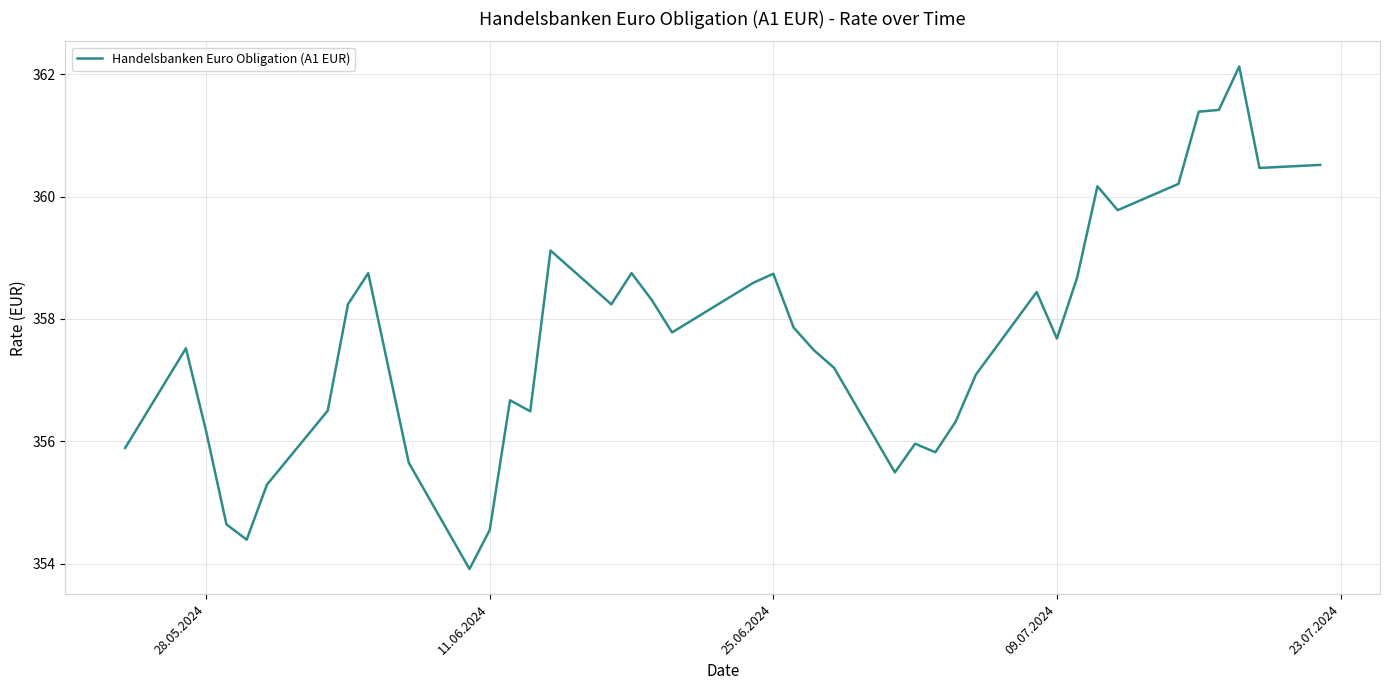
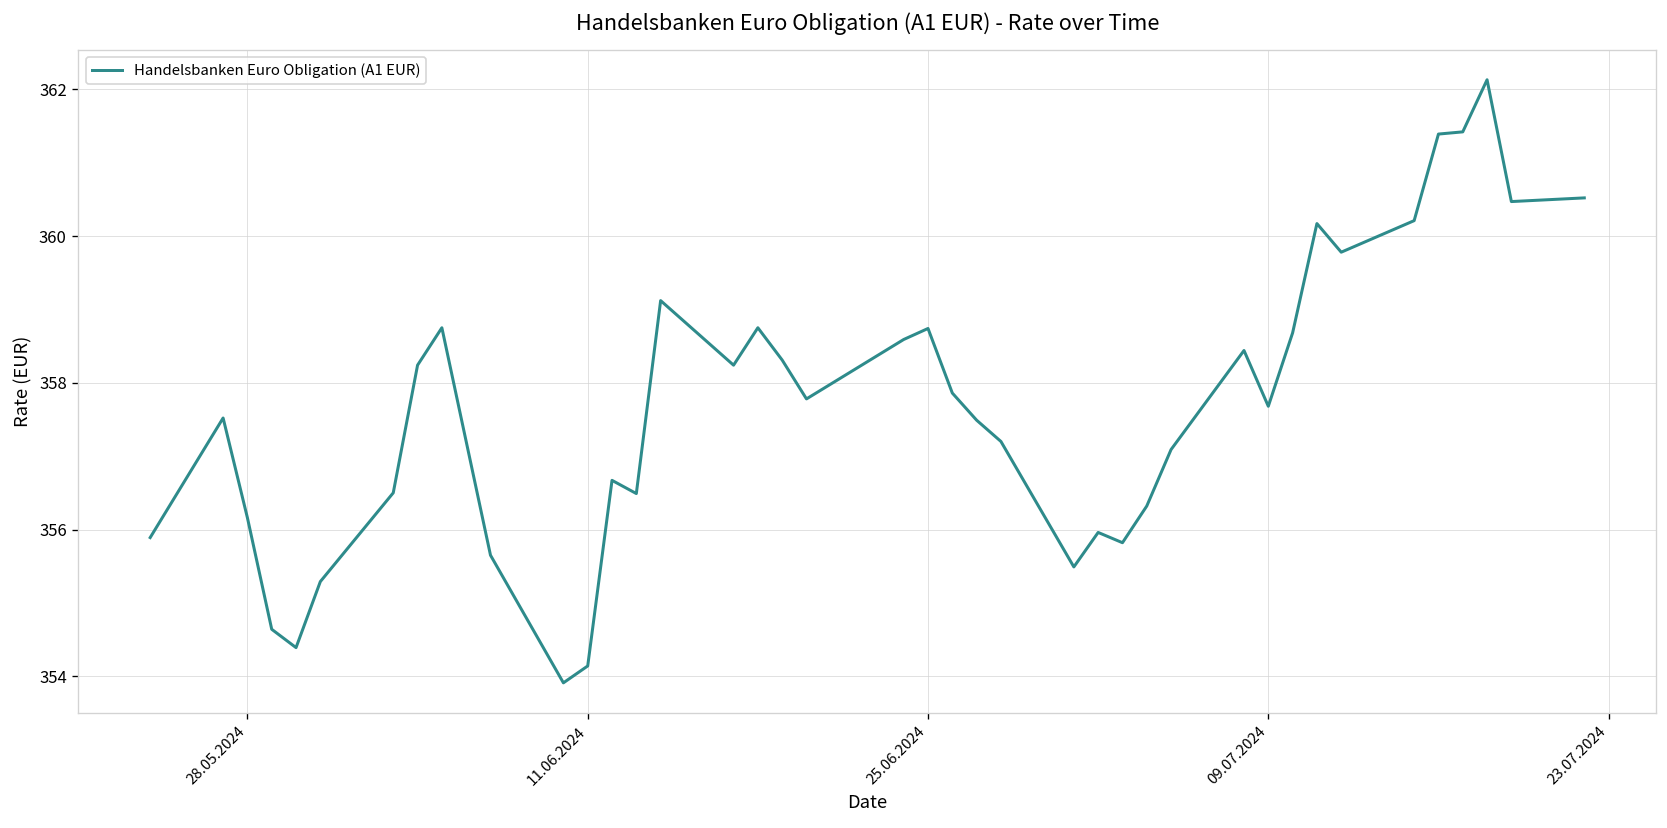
  {
    "28.05.2024": 356.2,
-   "11.06.2024": 354.6,
+   "11.06.2024": 354.1,
    "25.06.2024": 358.7,
    "09.07.2024": 357.7
  }
